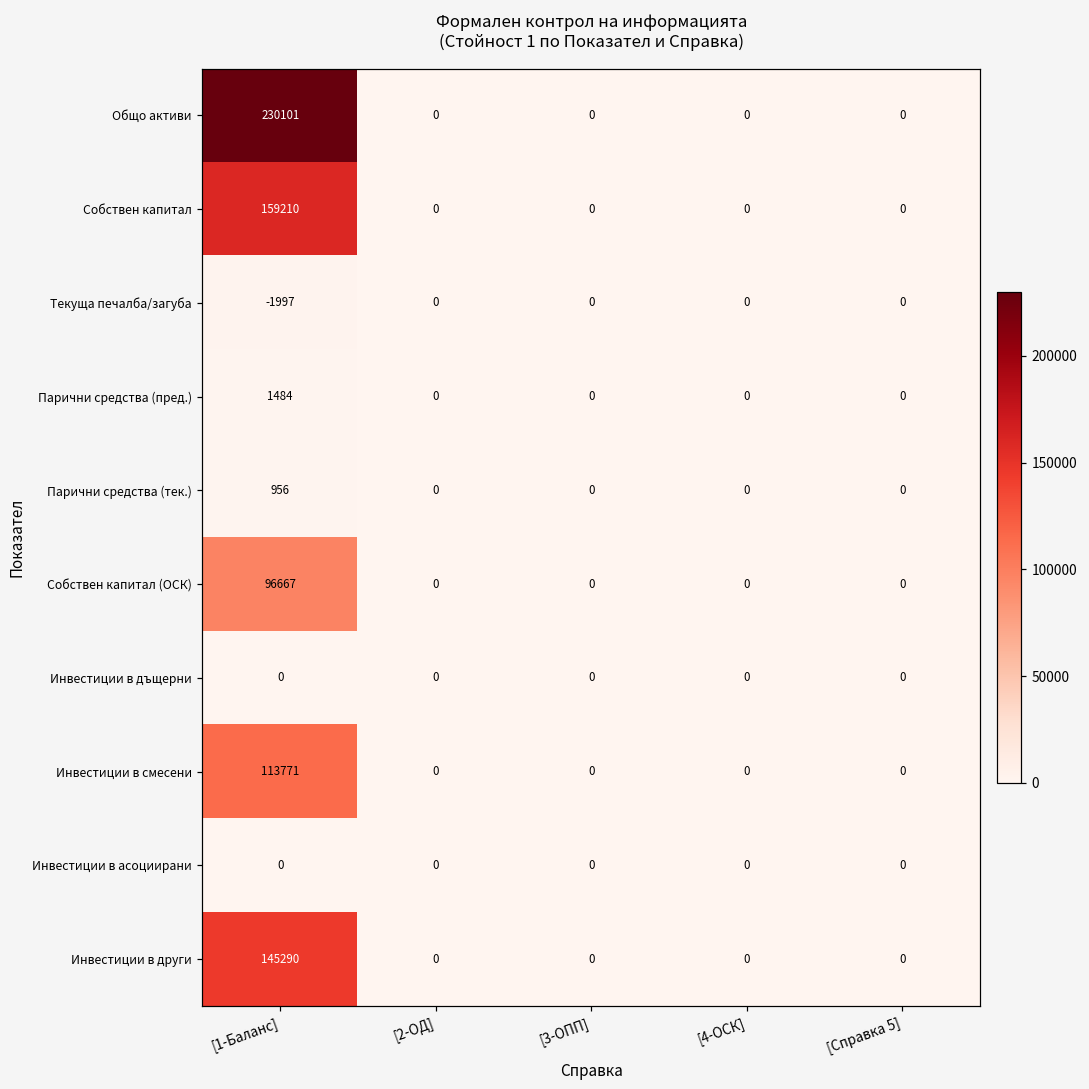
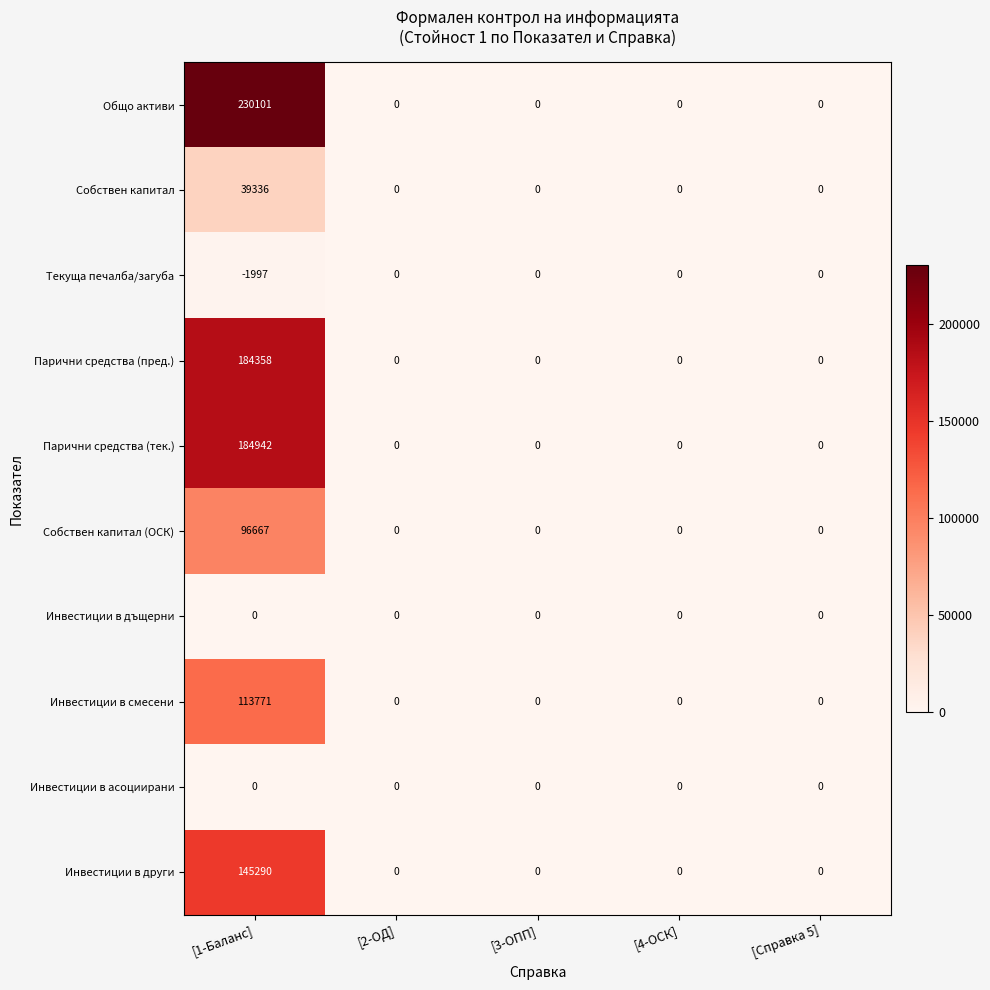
  {
    "Общо активи": {
      "[1-Баланс]": 230101,
      "[2-ОД]": 0,
      "[3-ОПП]": 0,
      "[4-ОСК]": 0,
      "[Справка 5]": 0
    },
    "Собствен капитал": {
-     "[1-Баланс]": 159210,
+     "[1-Баланс]": 39336,
      "[2-ОД]": 0,
      "[3-ОПП]": 0,
      "[4-ОСК]": 0,
      "[Справка 5]": 0
    },
    "Текуща печалба/загуба": {
      "[1-Баланс]": -1997,
      "[2-ОД]": 0,
      "[3-ОПП]": 0,
      "[4-ОСК]": 0,
      "[Справка 5]": 0
    },
    "Парични средства (пред.)": {
-     "[1-Баланс]": 1484,
+     "[1-Баланс]": 184358,
      "[2-ОД]": 0,
      "[3-ОПП]": 0,
      "[4-ОСК]": 0,
      "[Справка 5]": 0
    },
    "Парични средства (тек.)": {
-     "[1-Баланс]": 956,
+     "[1-Баланс]": 184942,
      "[2-ОД]": 0,
      "[3-ОПП]": 0,
      "[4-ОСК]": 0,
      "[Справка 5]": 0
    },
    "Собствен капитал (ОСК)": {
      "[1-Баланс]": 96667,
      "[2-ОД]": 0,
      "[3-ОПП]": 0,
      "[4-ОСК]": 0,
      "[Справка 5]": 0
    },
    "Инвестиции в дъщерни": {
      "[1-Баланс]": 0,
      "[2-ОД]": 0,
      "[3-ОПП]": 0,
      "[4-ОСК]": 0,
      "[Справка 5]": 0
    },
    "Инвестиции в смесени": {
      "[1-Баланс]": 113771,
      "[2-ОД]": 0,
      "[3-ОПП]": 0,
      "[4-ОСК]": 0,
      "[Справка 5]": 0
    },
    "Инвестиции в асоциирани": {
      "[1-Баланс]": 0,
      "[2-ОД]": 0,
      "[3-ОПП]": 0,
      "[4-ОСК]": 0,
      "[Справка 5]": 0
    },
    "Инвестиции в други": {
      "[1-Баланс]": 145290,
      "[2-ОД]": 0,
      "[3-ОПП]": 0,
      "[4-ОСК]": 0,
      "[Справка 5]": 0
    }
  }
